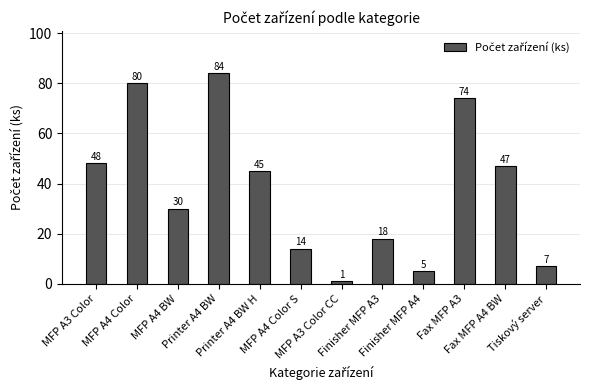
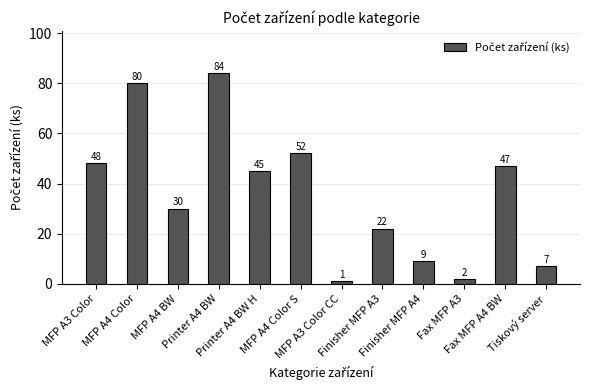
  {
    "MFP A3 Color": 48,
    "MFP A4 Color": 80,
    "MFP A4 BW": 30,
    "Printer A4 BW": 84,
    "Printer A4 BW H": 45,
-   "MFP A4 Color S": 14,
+   "MFP A4 Color S": 52,
    "MFP A3 Color CC": 1,
-   "Finisher MFP A3": 18,
-   "Finisher MFP A4": 5,
-   "Fax MFP A3": 74,
+   "Finisher MFP A3": 22,
+   "Finisher MFP A4": 9,
+   "Fax MFP A3": 2,
    "Fax MFP A4 BW": 47,
    "Tiskový server": 7
  }
